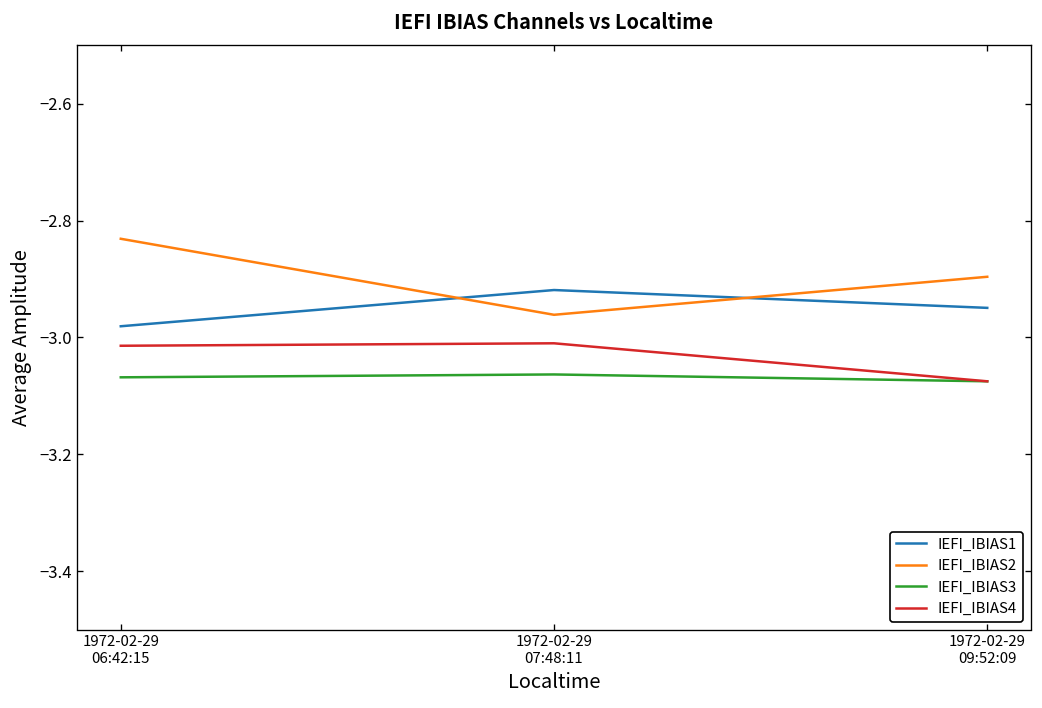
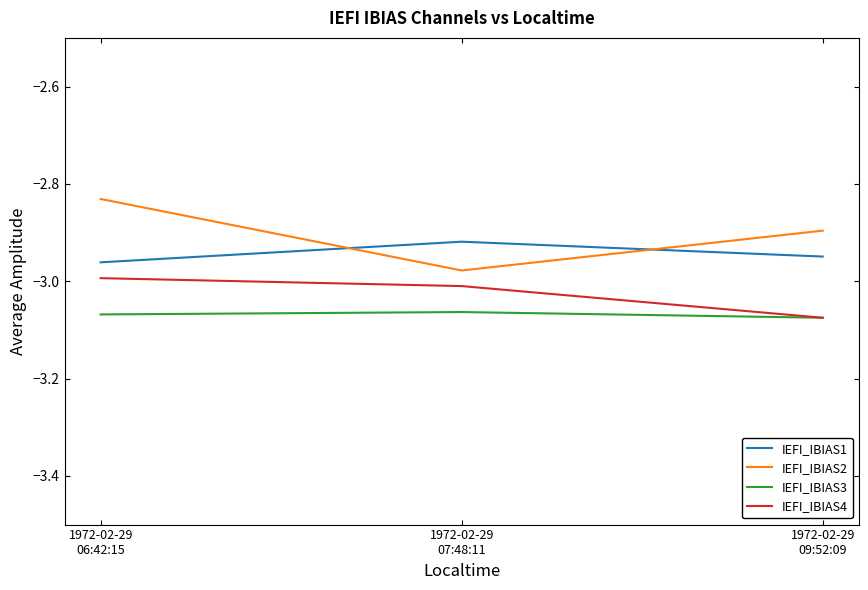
  {
    "IEFI_IBIAS1": {
-     "1972-02-29 06:42:15": -2.98,
+     "1972-02-29 06:42:15": -2.96,
      "1972-02-29 07:48:11": -2.92,
      "1972-02-29 09:52:09": -2.95
    },
    "IEFI_IBIAS2": {
      "1972-02-29 06:42:15": -2.83,
-     "1972-02-29 07:48:11": -2.96,
+     "1972-02-29 07:48:11": -2.98,
      "1972-02-29 09:52:09": -2.90
    },
    "IEFI_IBIAS3": {
      "1972-02-29 06:42:15": -3.07,
      "1972-02-29 07:48:11": -3.06
    },
    "IEFI_IBIAS4": {
-     "1972-02-29 06:42:15": -3.01,
+     "1972-02-29 06:42:15": -2.99,
      "1972-02-29 07:48:11": -3.01
    }
  }
